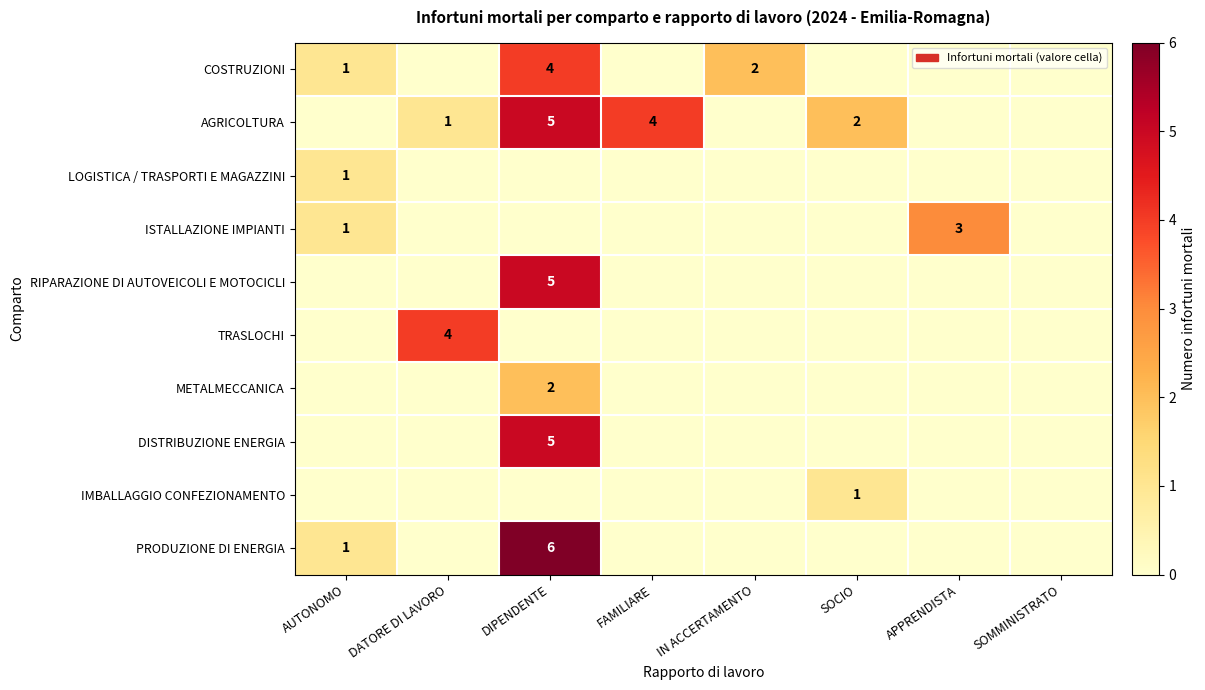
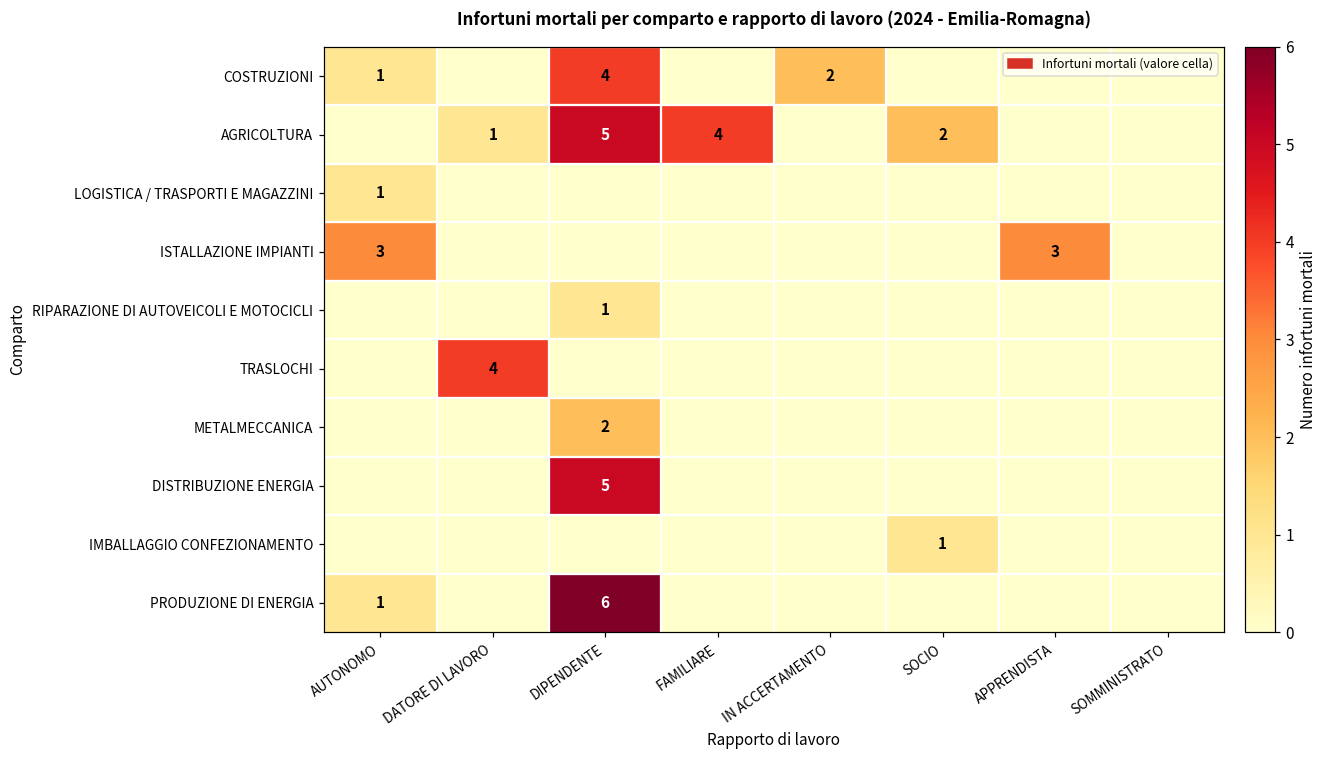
  {
    "COSTRUZIONI": {
      "AUTONOMO": 1,
      "DIPENDENTE": 4,
      "IN ACCERTAMENTO": 2
    },
    "AGRICOLTURA": {
      "DATORE DI LAVORO": 1,
      "DIPENDENTE": 5,
      "FAMILIARE": 4,
      "SOCIO": 2
    },
    "LOGISTICA / TRASPORTI E MAGAZZINI": {
      "AUTONOMO": 1
    },
    "ISTALLAZIONE IMPIANTI": {
-     "AUTONOMO": 1,
+     "AUTONOMO": 3,
      "APPRENDISTA": 3
    },
    "RIPARAZIONE DI AUTOVEICOLI E MOTOCICLI": {
-     "DIPENDENTE": 5
+     "DIPENDENTE": 1
    },
    "TRASLOCHI": {
      "DATORE DI LAVORO": 4
    },
    "METALMECCANICA": {
      "DIPENDENTE": 2
    },
    "DISTRIBUZIONE ENERGIA": {
      "DIPENDENTE": 5
    },
    "IMBALLAGGIO CONFEZIONAMENTO": {
      "SOCIO": 1
    },
    "PRODUZIONE DI ENERGIA": {
      "AUTONOMO": 1,
      "DIPENDENTE": 6
    }
  }
